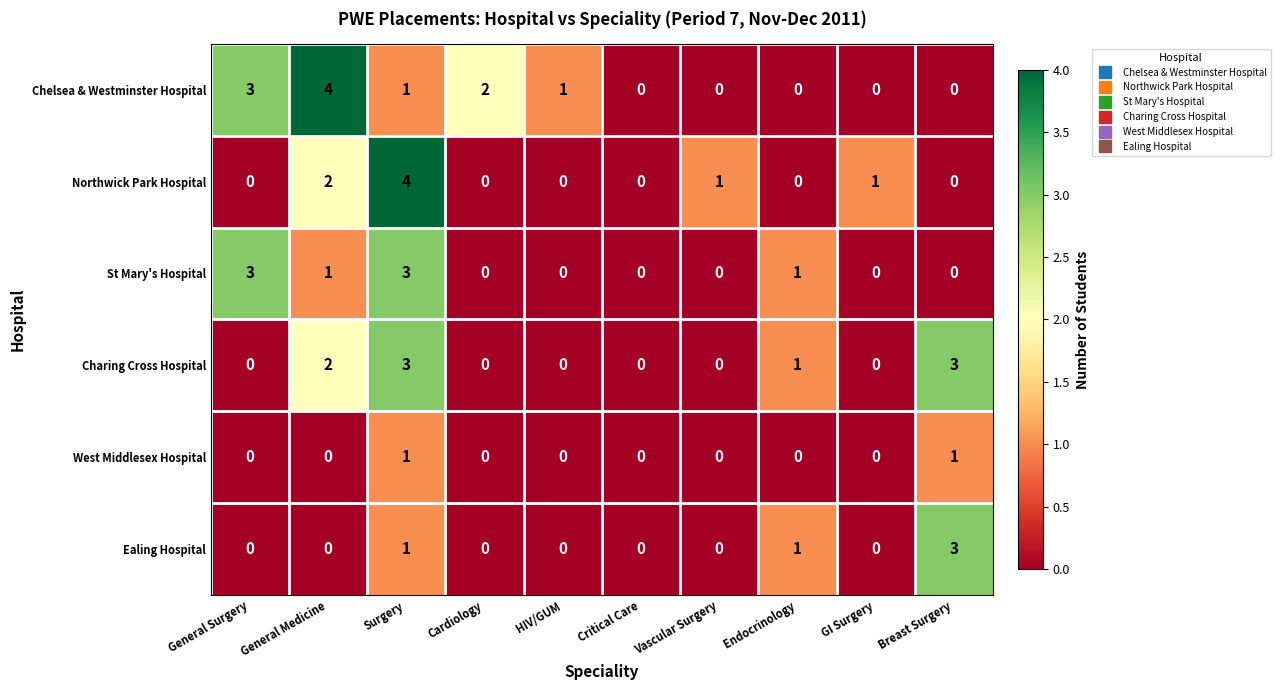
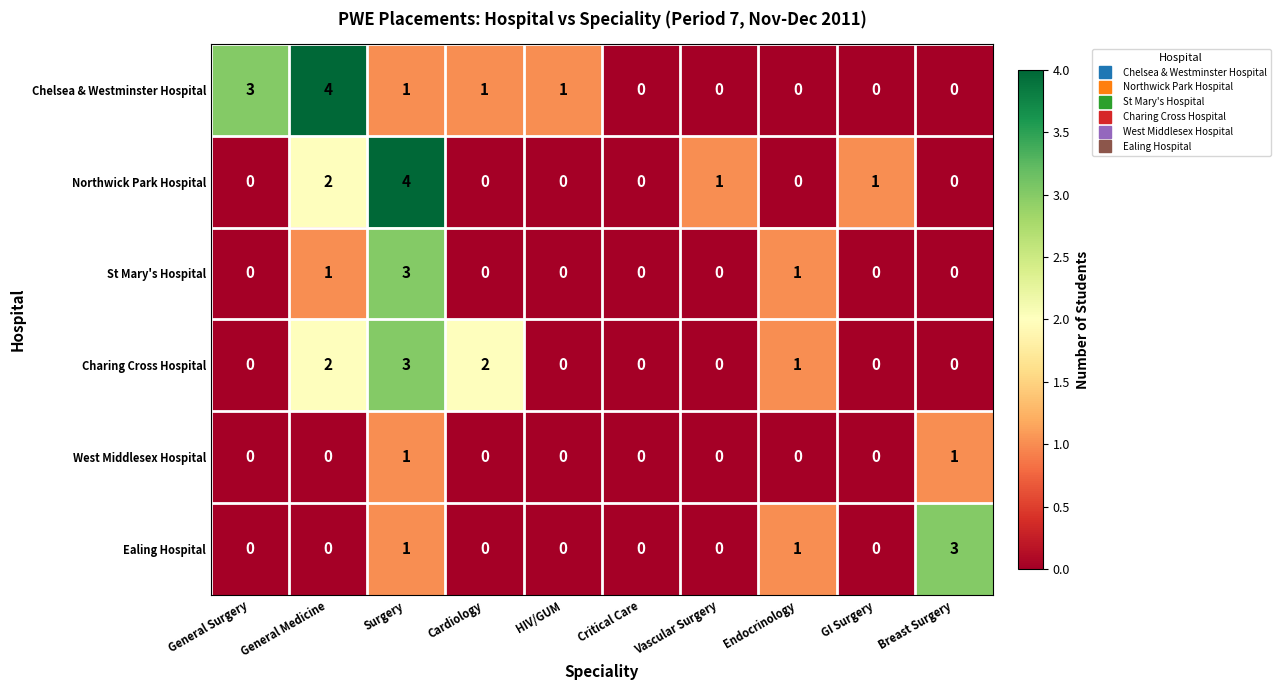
  {
    "Chelsea & Westminster Hospital": {
      "General Surgery": 3,
      "General Medicine": 4,
      "Surgery": 1,
-     "Cardiology": 2,
+     "Cardiology": 1,
      "HIV/GUM": 1,
      "Critical Care": 0,
      "Vascular Surgery": 0,
      "Endocrinology": 0,
      "GI Surgery": 0,
      "Breast Surgery": 0
    },
    "Northwick Park Hospital": {
      "General Surgery": 0,
      "General Medicine": 2,
      "Surgery": 4,
      "Cardiology": 0,
      "HIV/GUM": 0,
      "Critical Care": 0,
      "Vascular Surgery": 1,
      "Endocrinology": 0,
      "GI Surgery": 1,
      "Breast Surgery": 0
    },
    "St Mary's Hospital": {
-     "General Surgery": 3,
+     "General Surgery": 0,
      "General Medicine": 1,
      "Surgery": 3,
      "Cardiology": 0,
      "HIV/GUM": 0,
      "Critical Care": 0,
      "Vascular Surgery": 0,
      "Endocrinology": 1,
      "GI Surgery": 0,
      "Breast Surgery": 0
    },
    "Charing Cross Hospital": {
      "General Surgery": 0,
      "General Medicine": 2,
      "Surgery": 3,
-     "Cardiology": 0,
+     "Cardiology": 2,
      "HIV/GUM": 0,
      "Critical Care": 0,
      "Vascular Surgery": 0,
      "Endocrinology": 1,
      "GI Surgery": 0,
-     "Breast Surgery": 3
+     "Breast Surgery": 0
    },
    "West Middlesex Hospital": {
      "General Surgery": 0,
      "General Medicine": 0,
      "Surgery": 1,
      "Cardiology": 0,
      "HIV/GUM": 0,
      "Critical Care": 0,
      "Vascular Surgery": 0,
      "Endocrinology": 0,
      "GI Surgery": 0,
      "Breast Surgery": 1
    },
    "Ealing Hospital": {
      "General Surgery": 0,
      "General Medicine": 0,
      "Surgery": 1,
      "Cardiology": 0,
      "HIV/GUM": 0,
      "Critical Care": 0,
      "Vascular Surgery": 0,
      "Endocrinology": 1,
      "GI Surgery": 0,
      "Breast Surgery": 3
    }
  }
